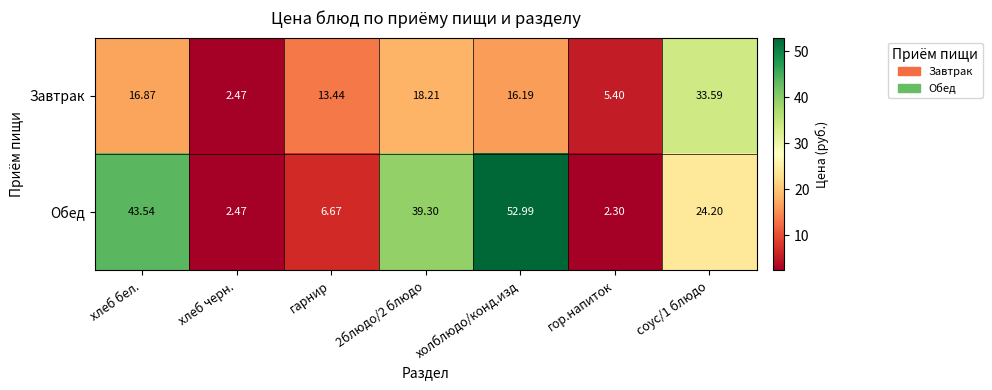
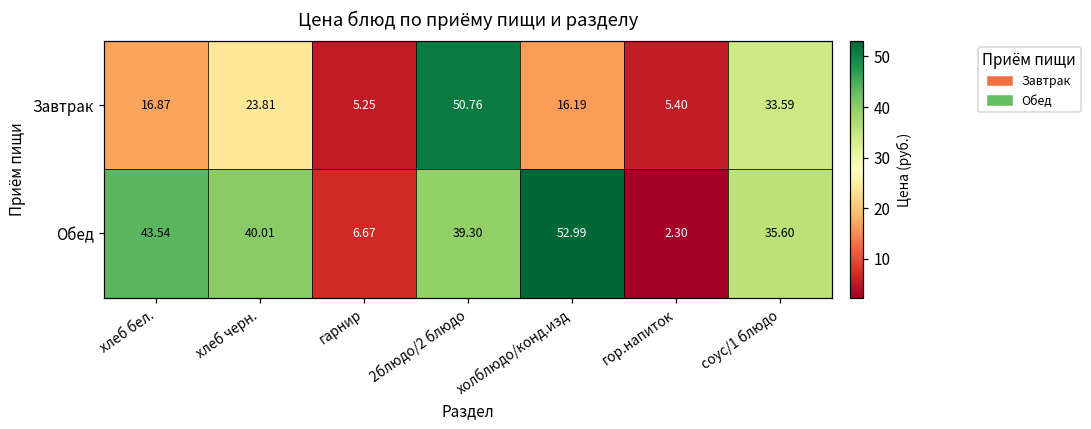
  {
    "Завтрак": {
      "хлеб бел.": 16.87,
-     "хлеб черн.": 2.47,
-     "гарнир": 13.44,
-     "2блюдо/2 блюдо": 18.21,
+     "хлеб черн.": 23.81,
+     "гарнир": 5.25,
+     "2блюдо/2 блюдо": 50.76,
      "холблюдо/конд.изд": 16.19,
      "гор.напиток": 5.40,
      "соус/1 блюдо": 33.59
    },
    "Обед": {
      "хлеб бел.": 43.54,
-     "хлеб черн.": 2.47,
+     "хлеб черн.": 40.01,
      "гарнир": 6.67,
      "2блюдо/2 блюдо": 39.30,
      "холблюдо/конд.изд": 52.99,
      "гор.напиток": 2.30,
-     "соус/1 блюдо": 24.20
+     "соус/1 блюдо": 35.60
    }
  }
